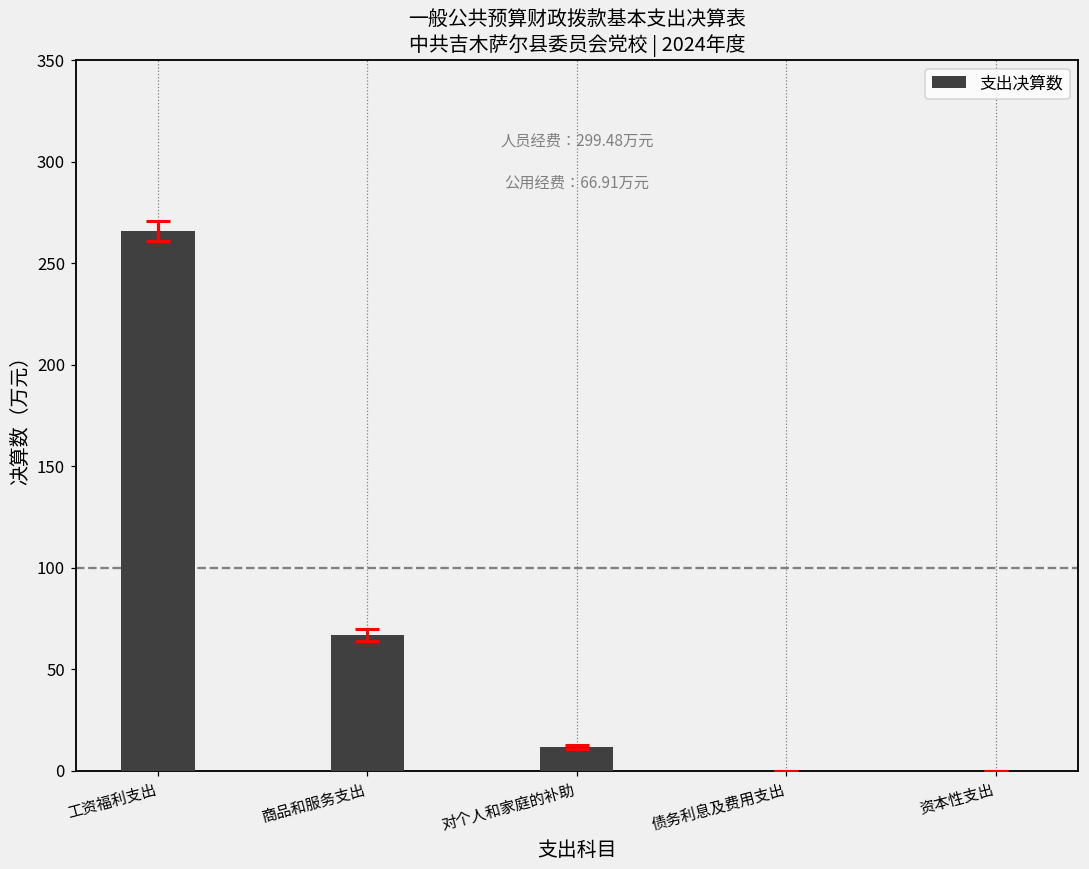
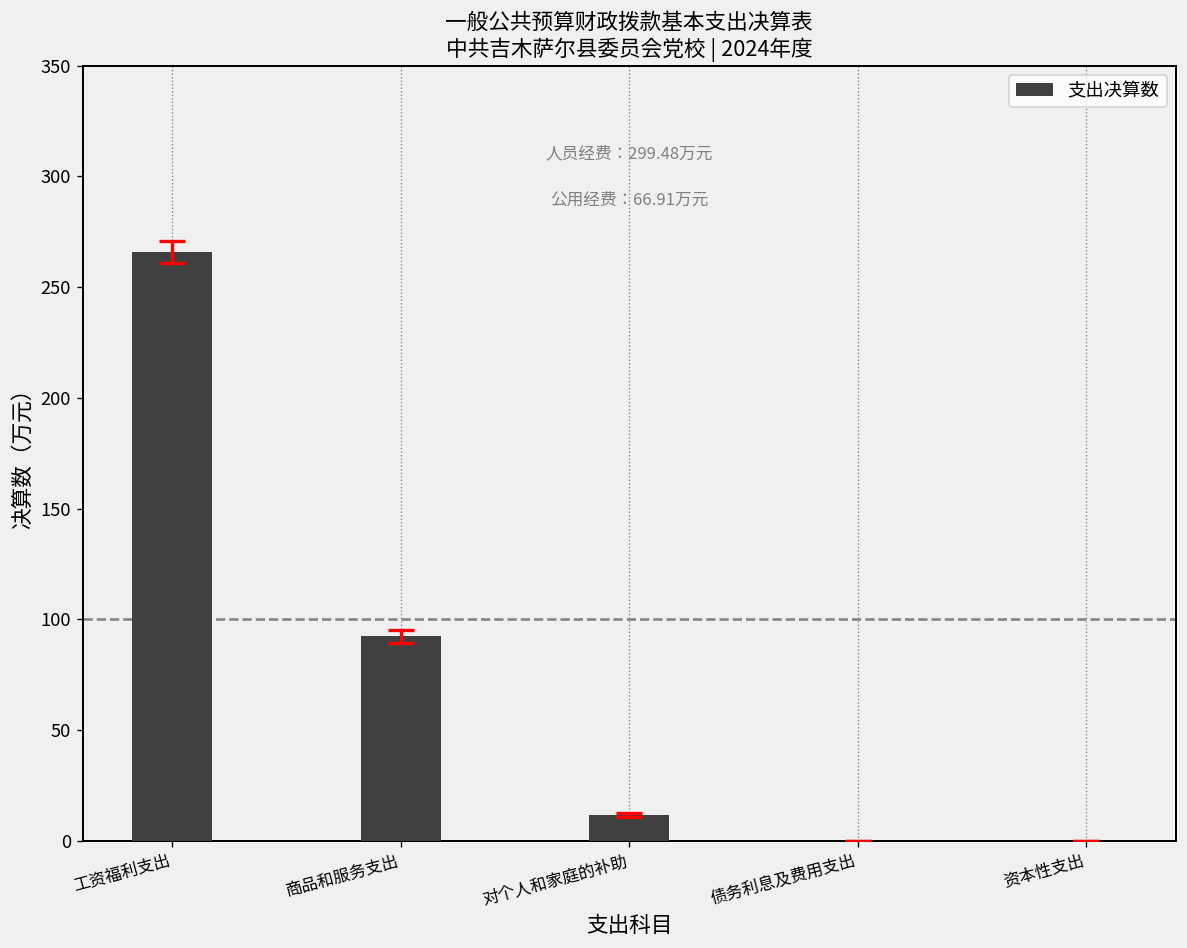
  {
    "支出决算数": {
      "工资福利支出": 266,
-     "商品和服务支出": 67,
+     "商品和服务支出": 92,
      "对个人和家庭的补助": 12,
      "债务利息及费用支出": 0,
      "资本性支出": 0
    }
  }
